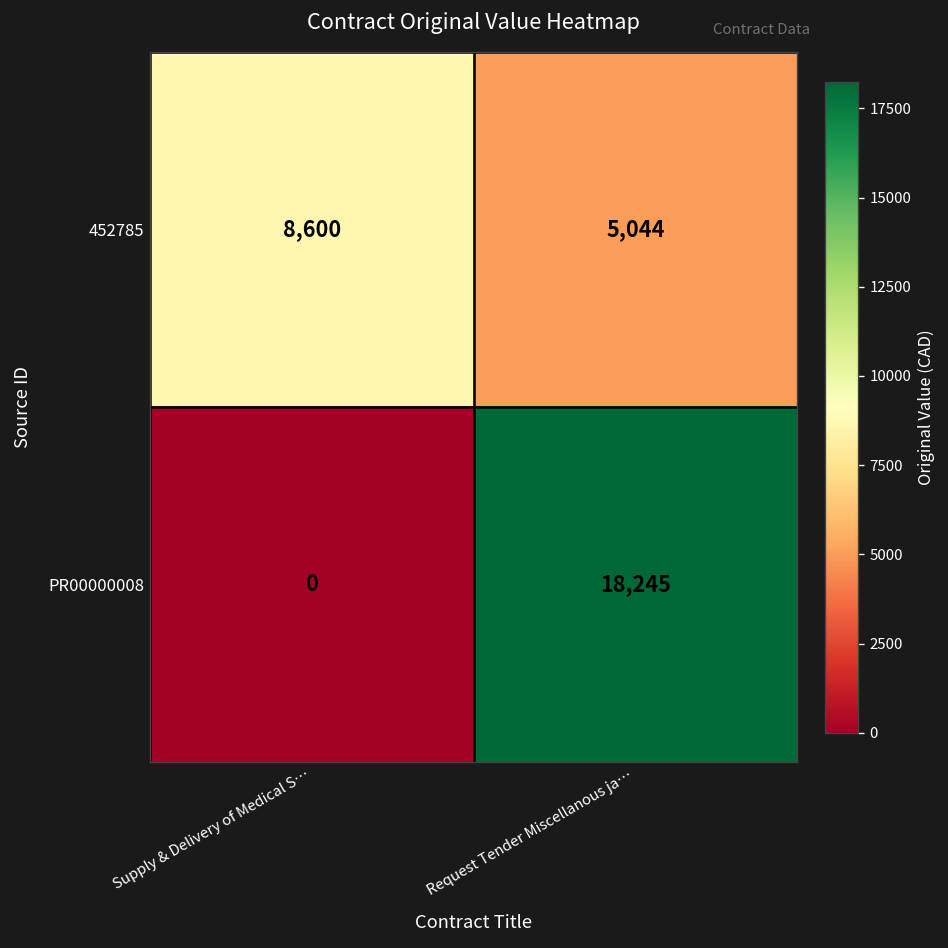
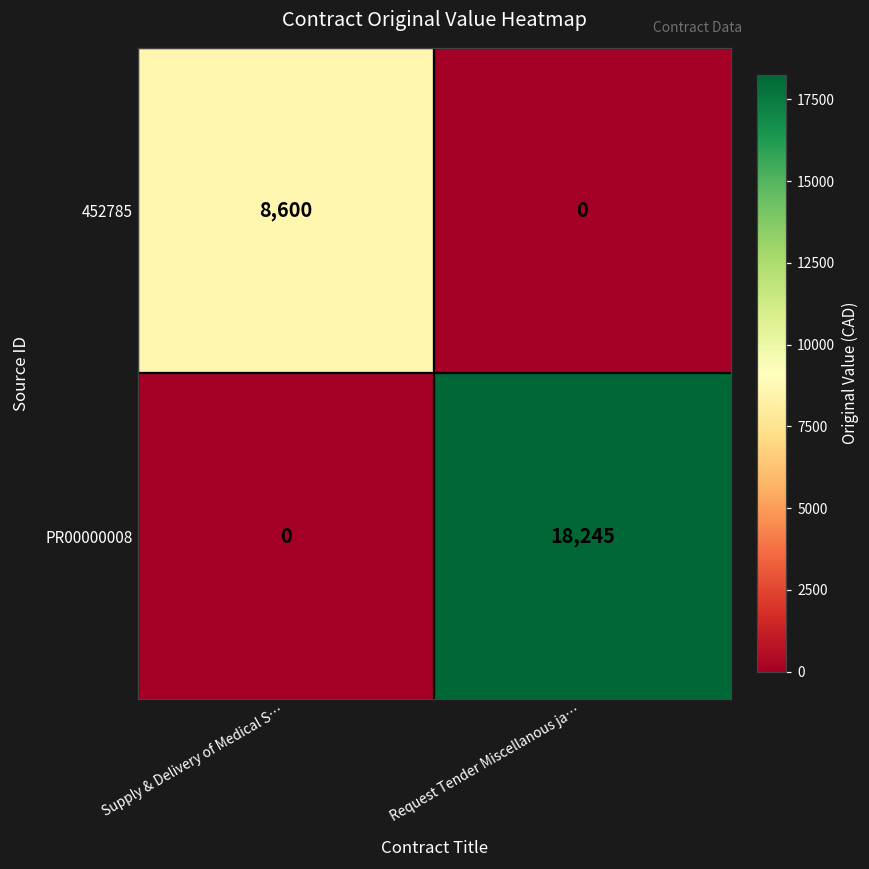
  {
    "452785": {
      "Supply & Delivery of Medical S…": "8,600",
-     "Request Tender Miscellanous ja…": "5,044"
+     "Request Tender Miscellanous ja…": "0"
    },
    "PR00000008": {
      "Supply & Delivery of Medical S…": "0",
      "Request Tender Miscellanous ja…": "18,245"
    }
  }
